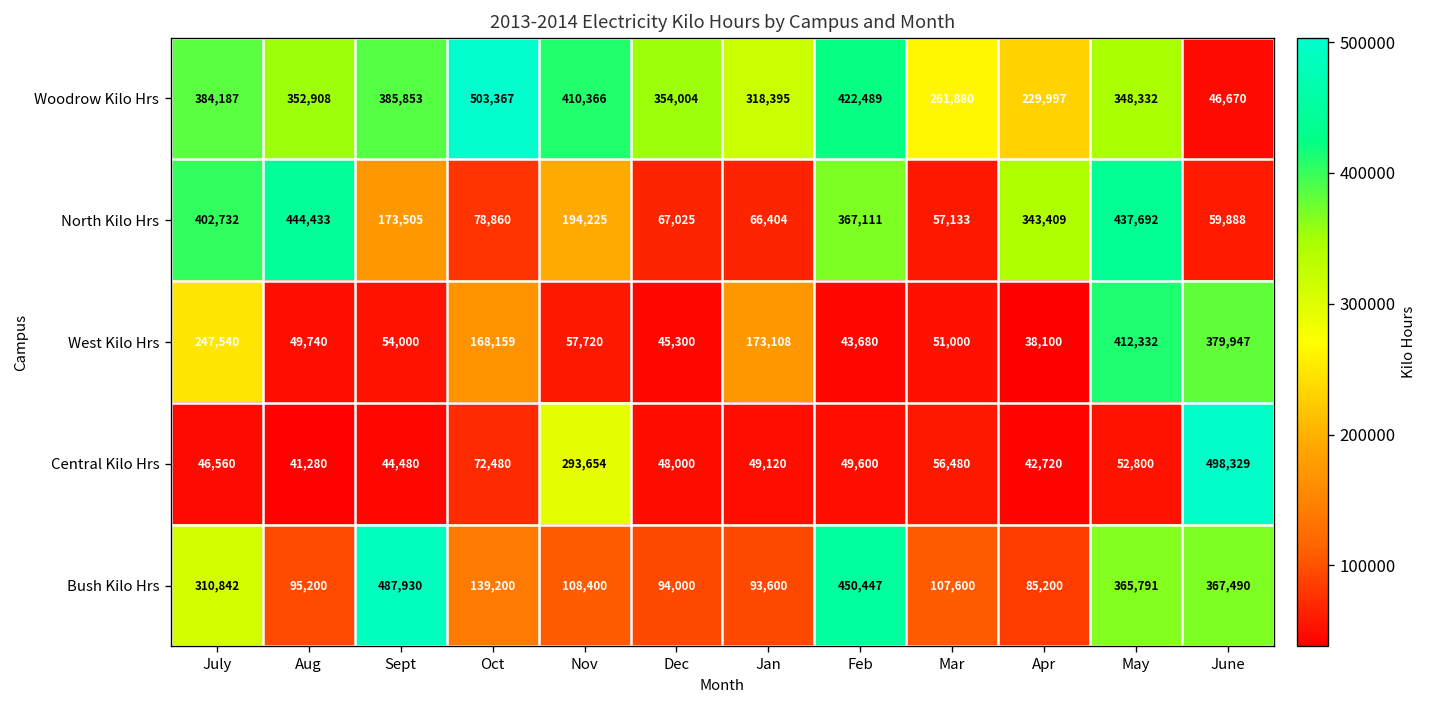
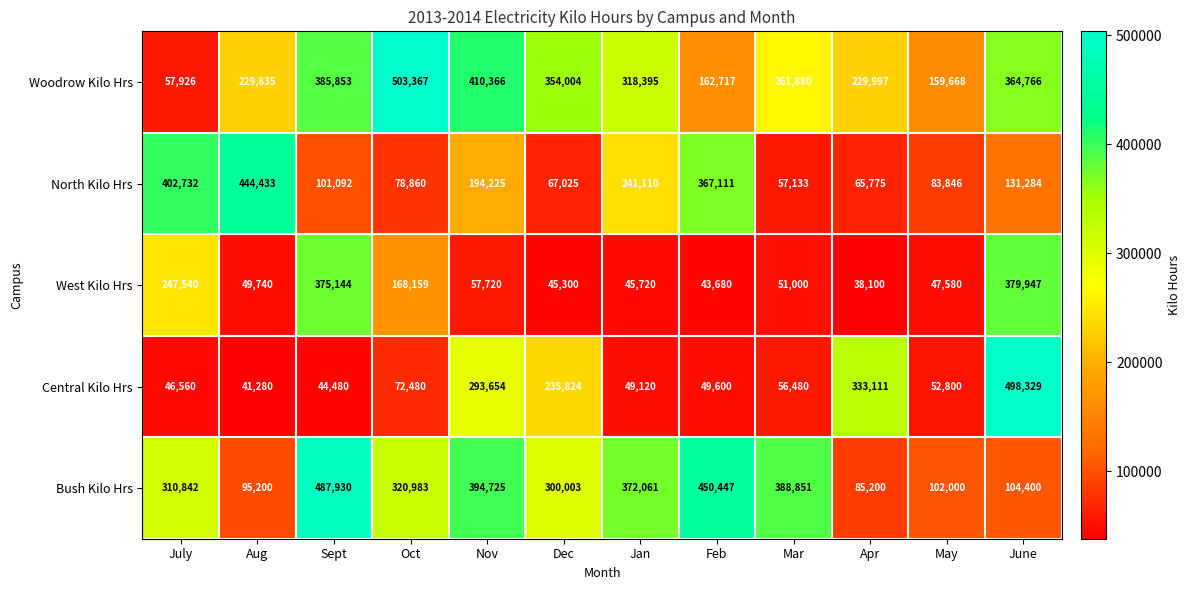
  {
    "Woodrow Kilo Hrs": {
-     "July": "384,187",
-     "Aug": "352,908",
+     "July": "57,926",
+     "Aug": "229,835",
      "Sept": "385,853",
      "Oct": "503,367",
      "Nov": "410,366",
      "Dec": "354,004",
      "Jan": "318,395",
-     "Feb": "422,489",
+     "Feb": "162,717",
      "Mar": "261,880",
      "Apr": "229,997",
-     "May": "348,332",
-     "June": "46,670"
+     "May": "159,668",
+     "June": "364,766"
    },
    "North Kilo Hrs": {
      "July": "402,732",
      "Aug": "444,433",
-     "Sept": "173,505",
+     "Sept": "101,092",
      "Oct": "78,860",
      "Nov": "194,225",
      "Dec": "67,025",
-     "Jan": "66,404",
+     "Jan": "241,110",
      "Feb": "367,111",
      "Mar": "57,133",
-     "Apr": "343,409",
-     "May": "437,692",
-     "June": "59,888"
+     "Apr": "65,775",
+     "May": "83,846",
+     "June": "131,284"
    },
    "West Kilo Hrs": {
      "July": "247,540",
      "Aug": "49,740",
-     "Sept": "54,000",
+     "Sept": "375,144",
      "Oct": "168,159",
      "Nov": "57,720",
      "Dec": "45,300",
-     "Jan": "173,108",
+     "Jan": "45,720",
      "Feb": "43,680",
      "Mar": "51,000",
      "Apr": "38,100",
-     "May": "412,332",
+     "May": "47,580",
      "June": "379,947"
    },
    "Central Kilo Hrs": {
      "July": "46,560",
      "Aug": "41,280",
      "Sept": "44,480",
      "Oct": "72,480",
      "Nov": "293,654",
-     "Dec": "48,000",
+     "Dec": "235,824",
      "Jan": "49,120",
      "Feb": "49,600",
      "Mar": "56,480",
-     "Apr": "42,720",
+     "Apr": "333,111",
      "May": "52,800",
      "June": "498,329"
    },
    "Bush Kilo Hrs": {
      "July": "310,842",
      "Aug": "95,200",
      "Sept": "487,930",
-     "Oct": "139,200",
-     "Nov": "108,400",
-     "Dec": "94,000",
-     "Jan": "93,600",
+     "Oct": "320,983",
+     "Nov": "394,725",
+     "Dec": "300,003",
+     "Jan": "372,061",
      "Feb": "450,447",
-     "Mar": "107,600",
+     "Mar": "388,851",
      "Apr": "85,200",
-     "May": "365,791",
-     "June": "367,490"
+     "May": "102,000",
+     "June": "104,400"
    }
  }
